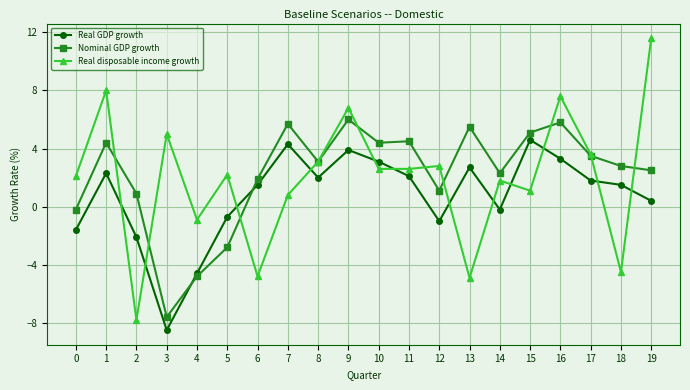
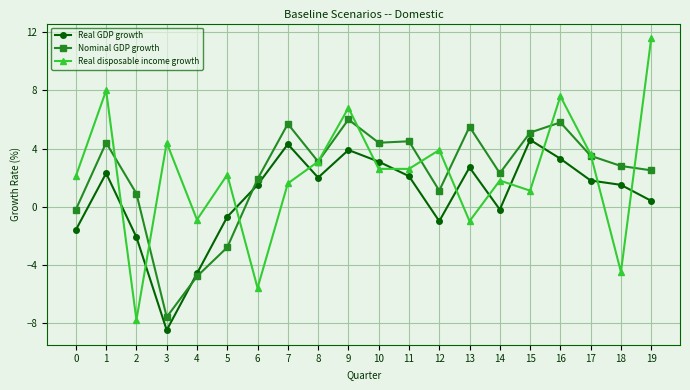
  {
    "Real GDP growth": {
      "0": -1.6,
      "1": 2.3,
      "2": -2.1,
      "3": -8.5,
      "4": -4.6,
      "5": -0.7,
      "6": 1.5,
      "7": 4.3,
      "8": 2.0,
      "9": 3.9,
      "10": 3.1,
      "11": 2.1,
      "12": -1.0,
      "13": 2.7,
      "14": -0.2,
      "15": 4.6,
      "16": 3.3,
      "17": 1.8,
      "18": 1.5,
      "19": 0.4
    },
    "Nominal GDP growth": {
      "0": -0.2,
      "1": 4.4,
      "2": 0.9,
      "3": -7.6,
      "4": -4.8,
      "5": -2.8,
      "6": 1.9,
      "7": 5.7,
      "9": 6.0,
      "10": 4.4,
      "11": 4.5,
      "12": 1.1,
      "13": 5.5,
      "14": 2.3,
      "15": 5.1,
      "16": 5.8,
      "18": 2.8,
      "19": 2.5
    },
    "Real disposable income growth": {
      "0": 2.1,
      "1": 8.0,
      "2": -7.8,
-     "3": 5.0,
+     "3": 4.4,
      "4": -0.9,
      "5": 2.2,
-     "6": -4.8,
-     "7": 0.8,
+     "6": -5.6,
+     "7": 1.6,
      "9": 6.8,
      "10": 2.6,
      "11": 2.6,
-     "12": 2.8,
-     "13": -4.9,
+     "12": 3.9,
+     "13": -1.0,
      "14": 1.8,
      "15": 1.1,
      "16": 7.6,
      "18": -4.5,
      "19": 11.6
    }
  }
